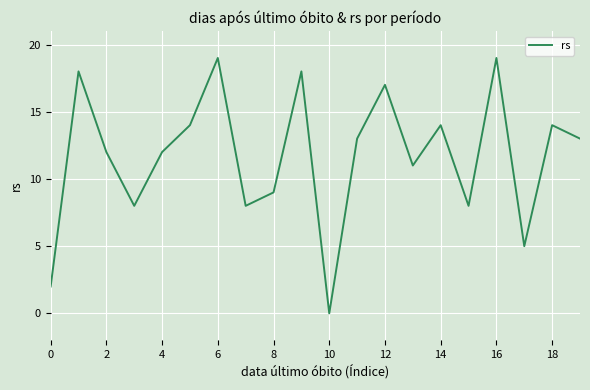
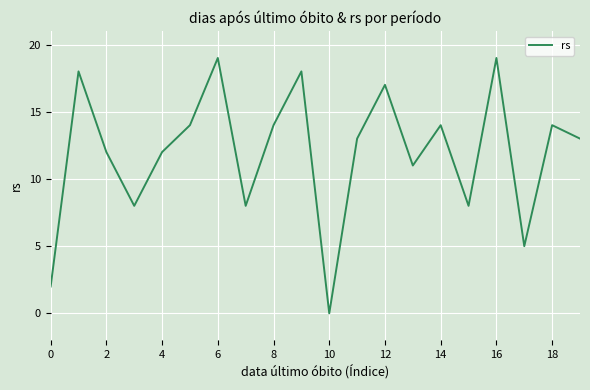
  {
    "0": 2,
    "2": 12,
    "4": 12,
    "6": 19,
-   "8": 9,
+   "8": 14,
    "10": 0,
    "12": 17,
    "14": 14,
    "16": 19,
    "18": 14
  }
